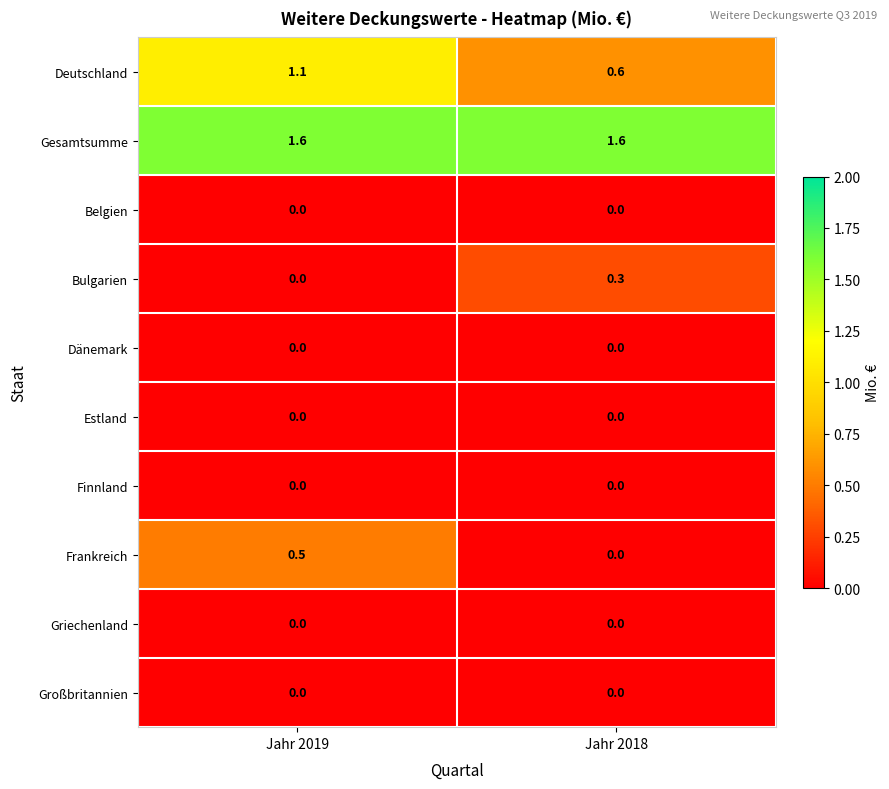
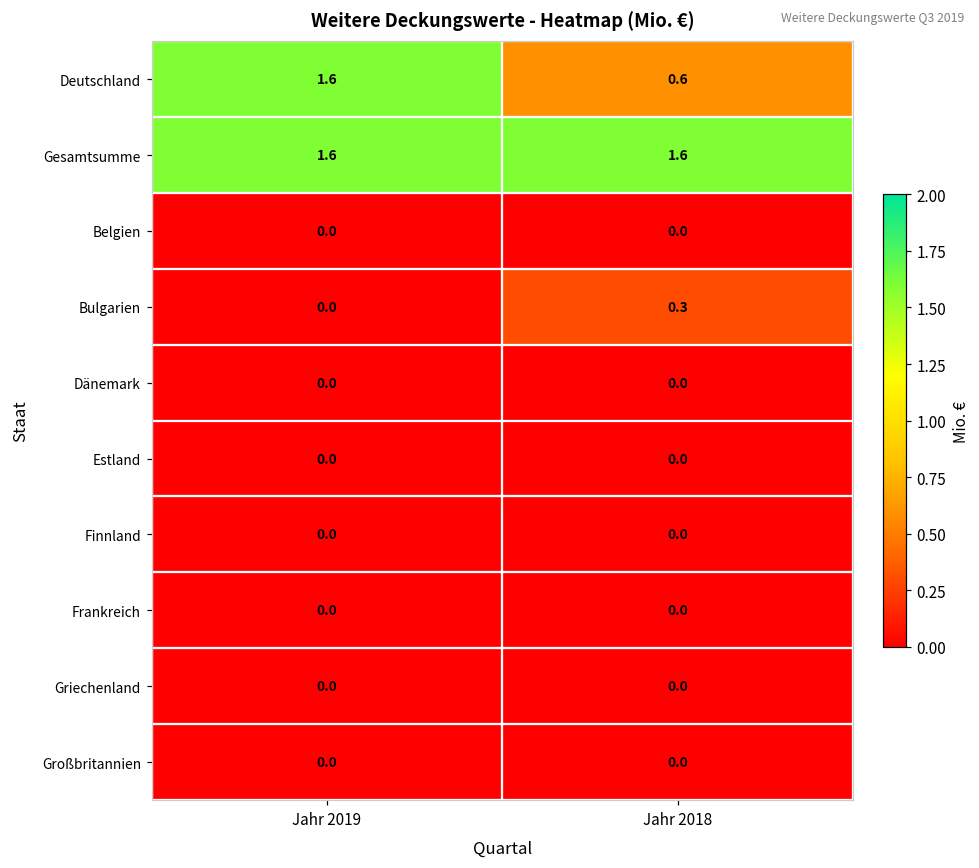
  {
    "Deutschland": {
-     "Jahr 2019": 1.1,
+     "Jahr 2019": 1.6,
      "Jahr 2018": 0.6
    },
    "Gesamtsumme": {
      "Jahr 2019": 1.6,
      "Jahr 2018": 1.6
    },
    "Belgien": {
      "Jahr 2019": 0.0,
      "Jahr 2018": 0.0
    },
    "Bulgarien": {
      "Jahr 2019": 0.0,
      "Jahr 2018": 0.3
    },
    "Dänemark": {
      "Jahr 2019": 0.0,
      "Jahr 2018": 0.0
    },
    "Estland": {
      "Jahr 2019": 0.0,
      "Jahr 2018": 0.0
    },
    "Finnland": {
      "Jahr 2019": 0.0,
      "Jahr 2018": 0.0
    },
    "Frankreich": {
-     "Jahr 2019": 0.5,
+     "Jahr 2019": 0.0,
      "Jahr 2018": 0.0
    },
    "Griechenland": {
      "Jahr 2019": 0.0,
      "Jahr 2018": 0.0
    },
    "Großbritannien": {
      "Jahr 2019": 0.0,
      "Jahr 2018": 0.0
    }
  }
